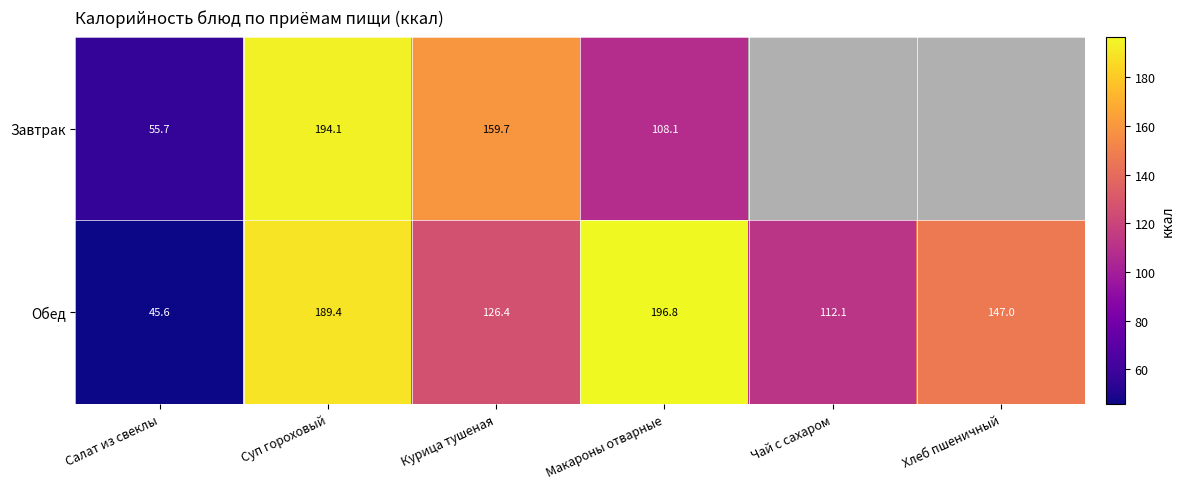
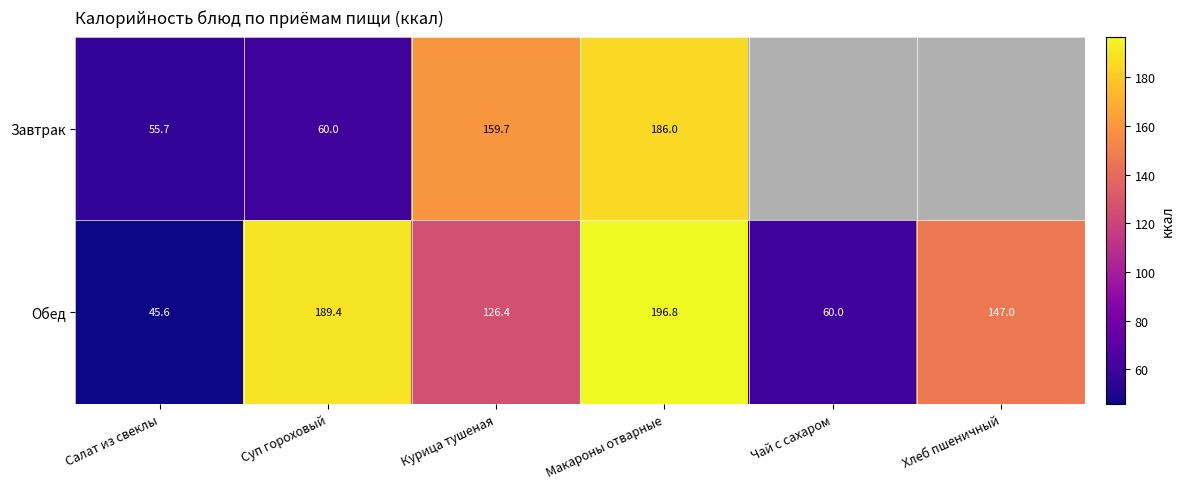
  {
    "Завтрак": {
      "Салат из свеклы": 55.7,
-     "Суп гороховый": 194.1,
+     "Суп гороховый": 60.0,
      "Курица тушеная": 159.7,
-     "Макароны отварные": 108.1
+     "Макароны отварные": 186.0
    },
    "Обед": {
      "Салат из свеклы": 45.6,
      "Суп гороховый": 189.4,
      "Курица тушеная": 126.4,
      "Макароны отварные": 196.8,
-     "Чай с сахаром": 112.1,
+     "Чай с сахаром": 60.0,
      "Хлеб пшеничный": 147.0
    }
  }
